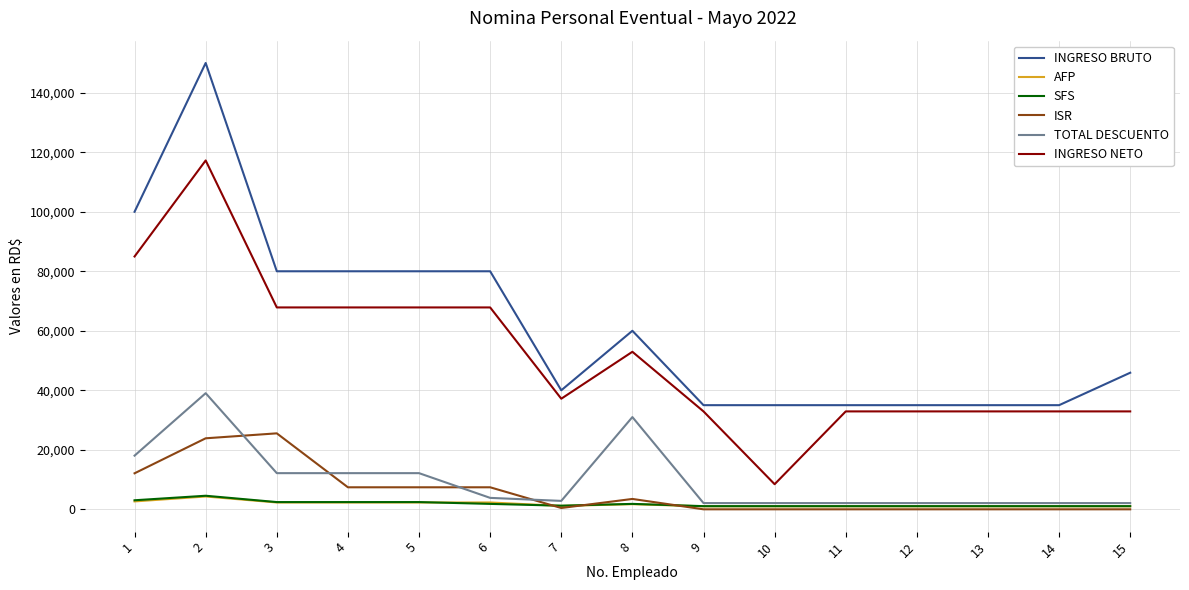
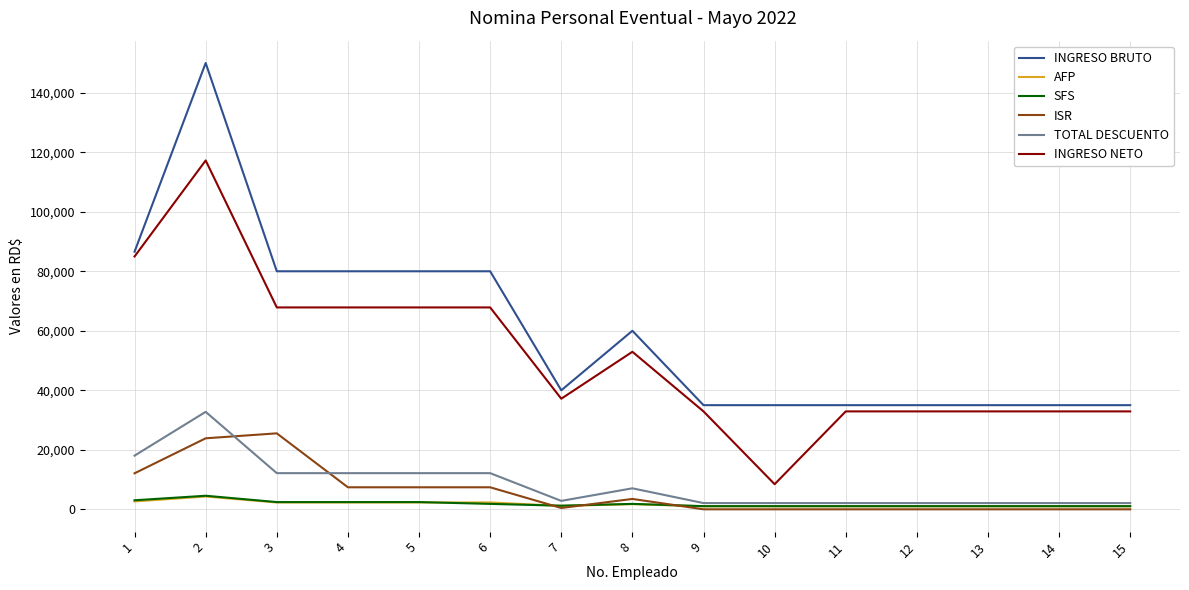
  {
    "INGRESO BRUTO": {
-     "1": "100,000",
+     "1": "87,000",
      "2": "150,000",
      "3": "80,000",
      "4": "80,000",
      "5": "80,000",
      "6": "80,000",
      "7": "40,000",
      "8": "60,000",
      "9": "35,000",
      "10": "35,000",
      "11": "35,000",
      "12": "35,000",
      "13": "35,000",
      "14": "35,000",
-     "15": "46,000"
+     "15": "35,000"
    },
    "ISR": {
      "1": "12,000",
      "2": "24,000",
      "3": "26,000",
      "4": "7,000",
      "5": "7,000",
      "6": "7,000",
      "8": "3,000",
      "9": "0",
      "10": "0",
      "11": "0",
      "12": "0",
      "13": "0",
      "14": "0",
      "15": "0"
    },
    "TOTAL DESCUENTO": {
      "1": "18,000",
-     "2": "39,000",
+     "2": "33,000",
      "3": "12,000",
      "4": "12,000",
      "5": "12,000",
-     "6": "4,000",
+     "6": "12,000",
      "7": "3,000",
-     "8": "31,000",
+     "8": "7,000",
      "9": "2,000",
      "10": "2,000",
      "11": "2,000",
      "12": "2,000",
      "13": "2,000",
      "14": "2,000",
      "15": "2,000"
    },
    "INGRESO NETO": {
      "1": "85,000",
      "2": "117,000",
      "3": "68,000",
      "4": "68,000",
      "5": "68,000",
      "6": "68,000",
      "7": "37,000",
      "8": "53,000",
      "9": "33,000",
      "10": "8,000",
      "11": "33,000",
      "12": "33,000",
      "13": "33,000",
      "14": "33,000",
      "15": "33,000"
    }
  }
